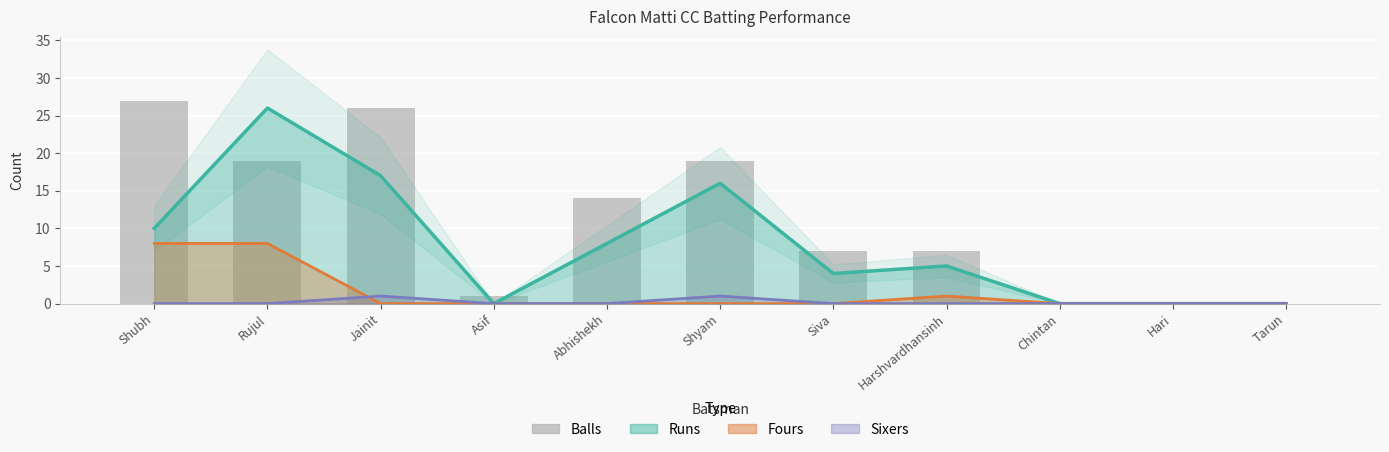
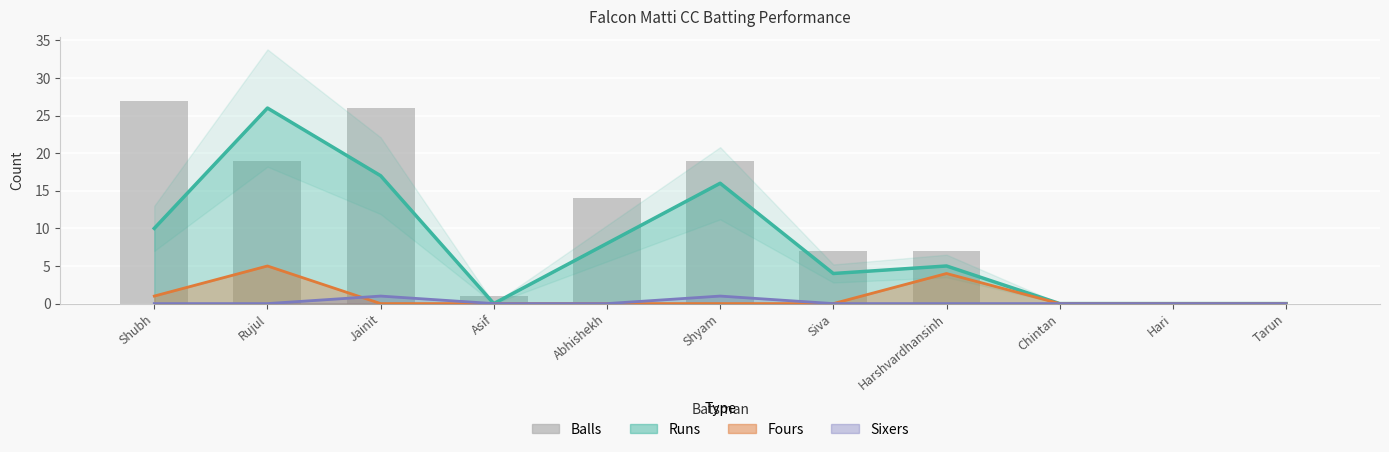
  {
    "Fours": {
-     "Shubh": 8,
-     "Rujul": 8,
+     "Shubh": 1,
+     "Rujul": 5,
      "Jainit": 0,
      "Shyam": 0,
-     "Harshvardhansinh": 1
+     "Harshvardhansinh": 4
    }
  }
